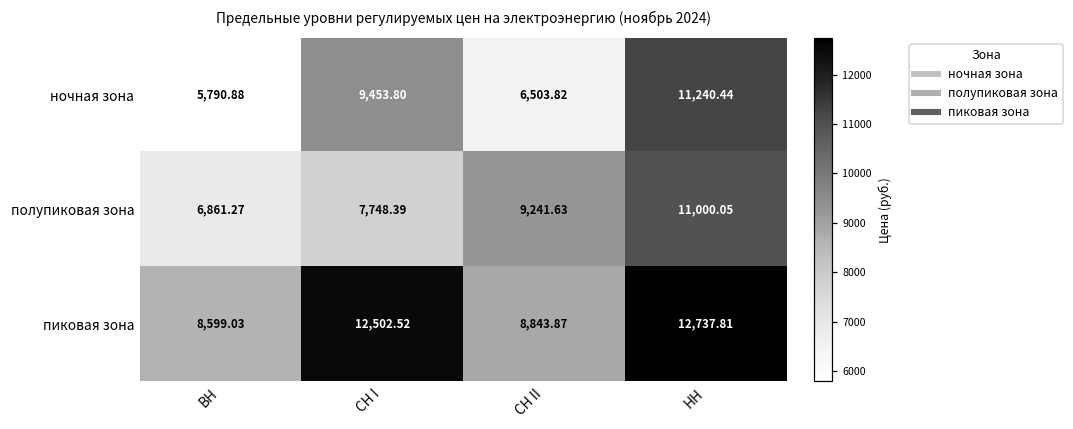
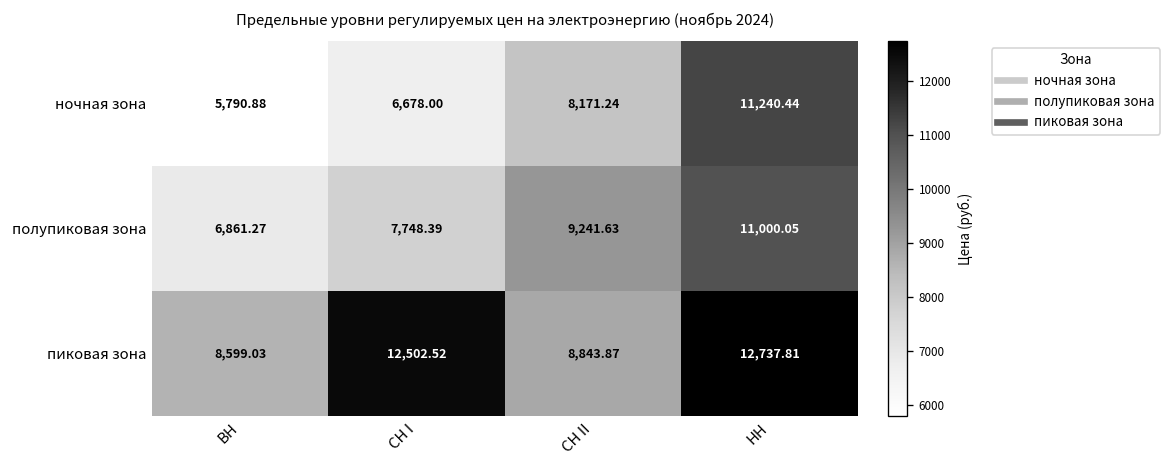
  {
    "ночная зона": {
      "ВН": "5,790.88",
-     "СН I": "9,453.80",
-     "СН II": "6,503.82",
+     "СН I": "6,678.00",
+     "СН II": "8,171.24",
      "НН": "11,240.44"
    },
    "полупиковая зона": {
      "ВН": "6,861.27",
      "СН I": "7,748.39",
      "СН II": "9,241.63",
      "НН": "11,000.05"
    },
    "пиковая зона": {
      "ВН": "8,599.03",
      "СН I": "12,502.52",
      "СН II": "8,843.87",
      "НН": "12,737.81"
    }
  }
